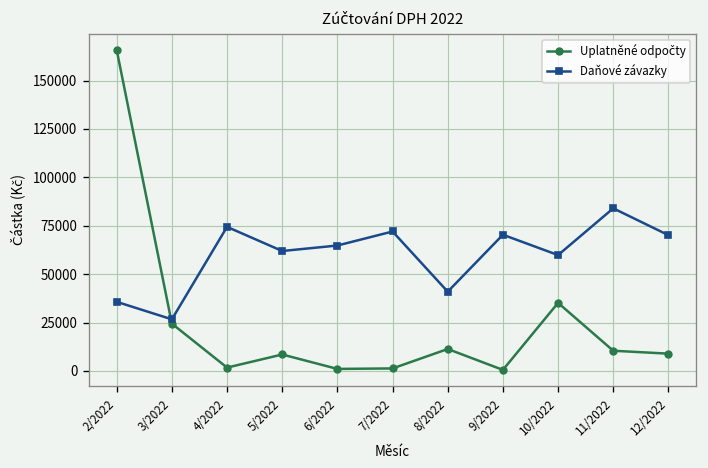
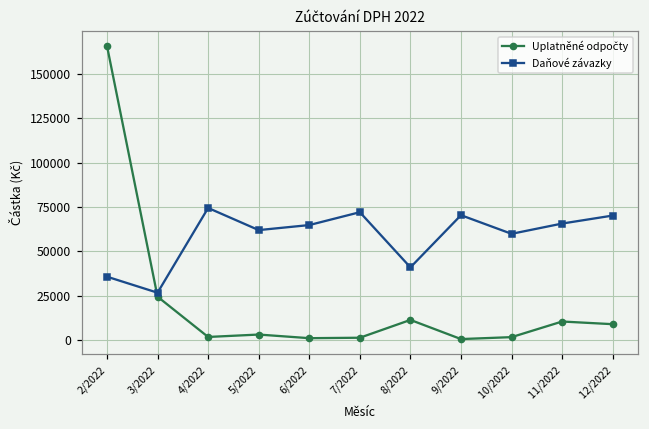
  {
    "Uplatněné odpočty": {
      "2/2022": 166000,
      "3/2022": 24000,
      "4/2022": 2000,
-     "5/2022": 9000,
+     "5/2022": 3000,
      "6/2022": 1000,
      "7/2022": 1000,
      "8/2022": 11000,
      "9/2022": 1000,
-     "10/2022": 35000,
+     "10/2022": 2000,
      "11/2022": 10000,
      "12/2022": 9000
    },
    "Daňové závazky": {
      "2/2022": 36000,
      "3/2022": 27000,
      "4/2022": 74000,
      "5/2022": 62000,
      "6/2022": 65000,
      "7/2022": 72000,
      "8/2022": 41000,
      "9/2022": 70000,
      "10/2022": 60000,
-     "11/2022": 84000,
+     "11/2022": 66000,
      "12/2022": 70000
    }
  }
